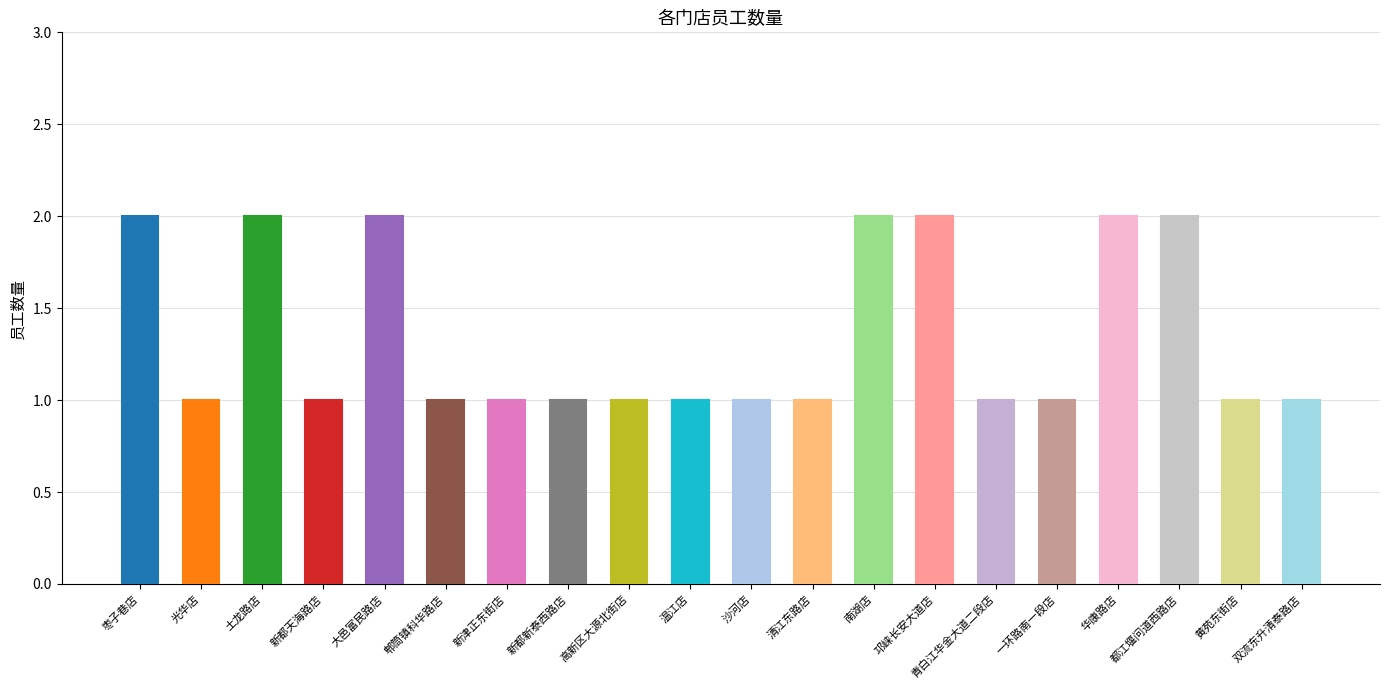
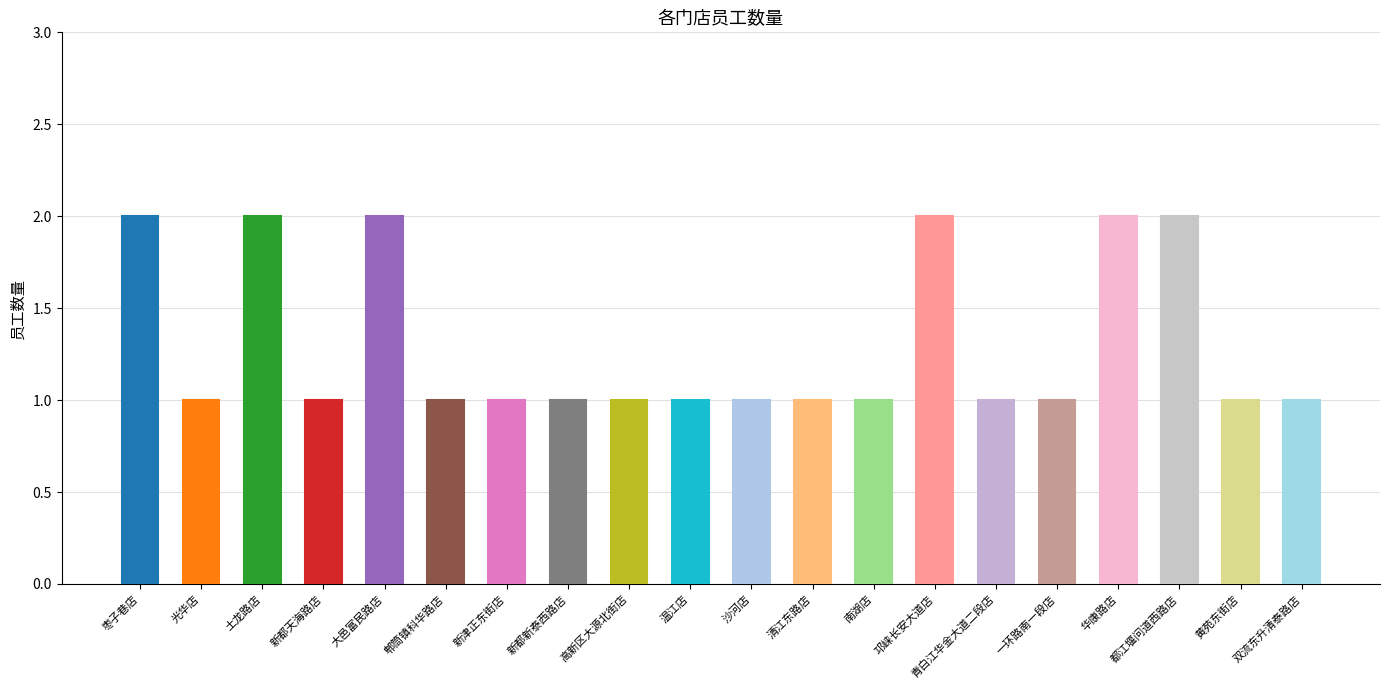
  {
    "枣子巷店": 2,
    "光华店": 1,
    "土龙路店": 2,
    "新都天海路店": 1,
    "大邑富民路店": 2,
    "郫筒镇科华路店": 1,
    "新津正东街店": 1,
    "新都新泰西路店": 1,
    "高新区大源北街店": 1,
    "温江店": 1,
    "沙河店": 1,
    "清江东路店": 1,
-   "南湖店": 2,
+   "南湖店": 1,
    "邛崃长安大道店": 2,
    "青白江华金大道二段店": 1,
    "一环路南一段店": 1,
    "华康路店": 2,
    "都江堰问道西路店": 2,
    "黄苑东街店": 1,
    "双流东升清泰路店": 1
  }
